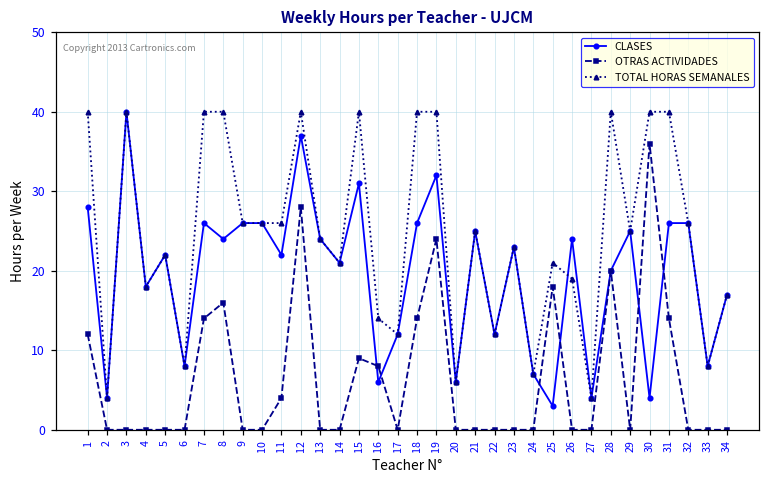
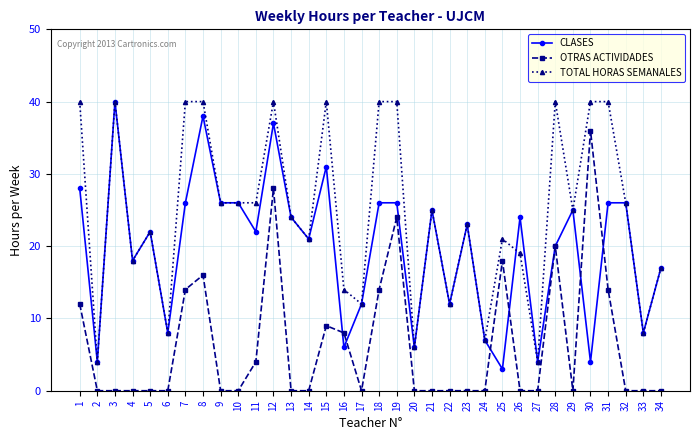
  {
    "CLASES": {
      "1": 28,
      "7": 26,
-     "8": 24,
+     "8": 38,
      "11": 22,
      "12": 37,
      "15": 31,
      "16": 6,
      "18": 26,
-     "19": 32,
+     "19": 26,
      "25": 3,
      "26": 24,
      "30": 4,
      "31": 26
    }
  }
